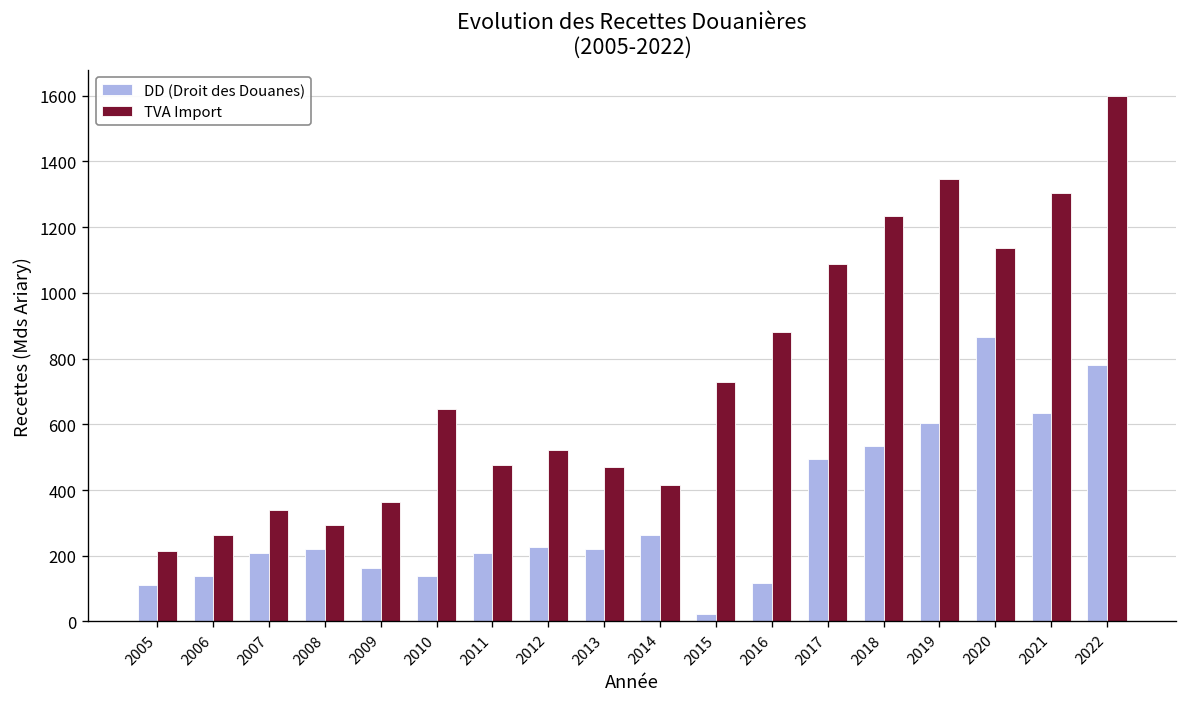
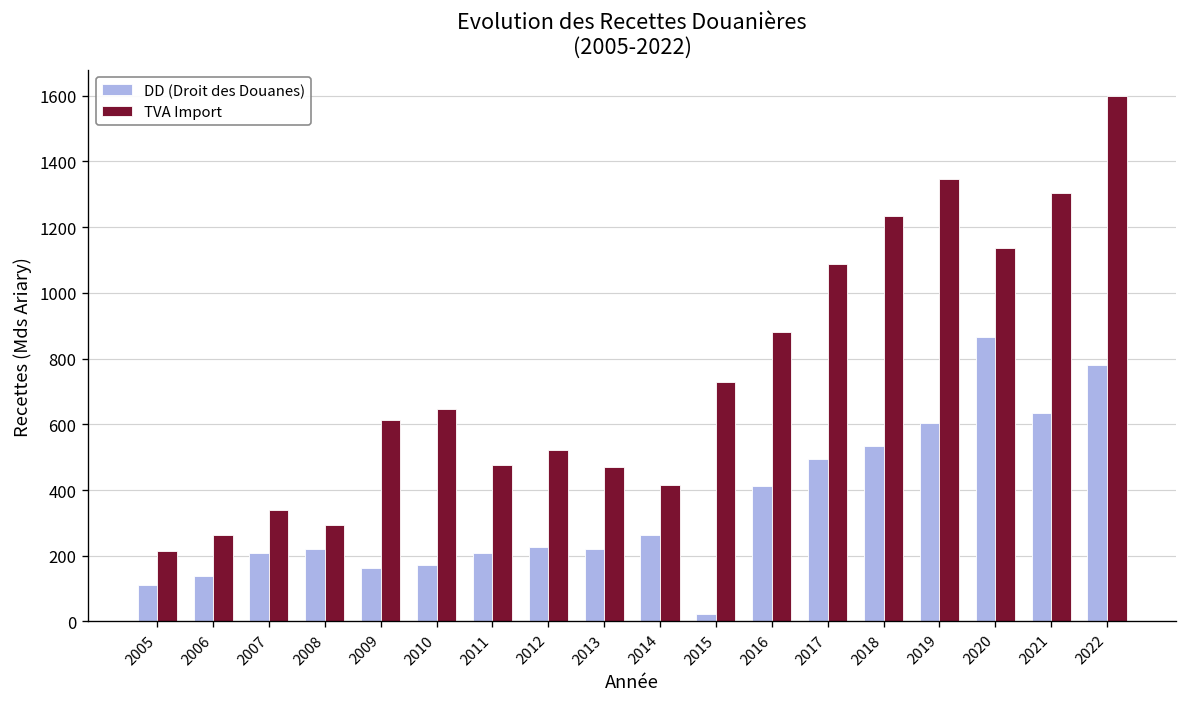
  {
    "DD (Droit des Douanes)": {
      "2005": 110,
      "2006": 140,
      "2007": 210,
      "2008": 220,
      "2009": 160,
-     "2010": 140,
+     "2010": 170,
      "2011": 210,
      "2012": 230,
      "2013": 220,
      "2014": 260,
      "2015": 20,
-     "2016": 120,
+     "2016": 410,
      "2017": 490,
      "2018": 540,
      "2019": 600,
      "2020": 870,
      "2021": 630,
      "2022": 780
    },
    "TVA Import": {
      "2005": 210,
      "2006": 260,
      "2007": 340,
      "2008": 290,
-     "2009": 360,
+     "2009": 610,
      "2010": 650,
      "2011": 480,
      "2012": 520,
      "2013": 470,
      "2014": 420,
      "2015": 730,
      "2016": 880,
      "2017": 1090,
      "2018": 1230,
      "2019": 1350,
      "2020": 1140,
      "2021": 1300,
      "2022": 1600
    }
  }
